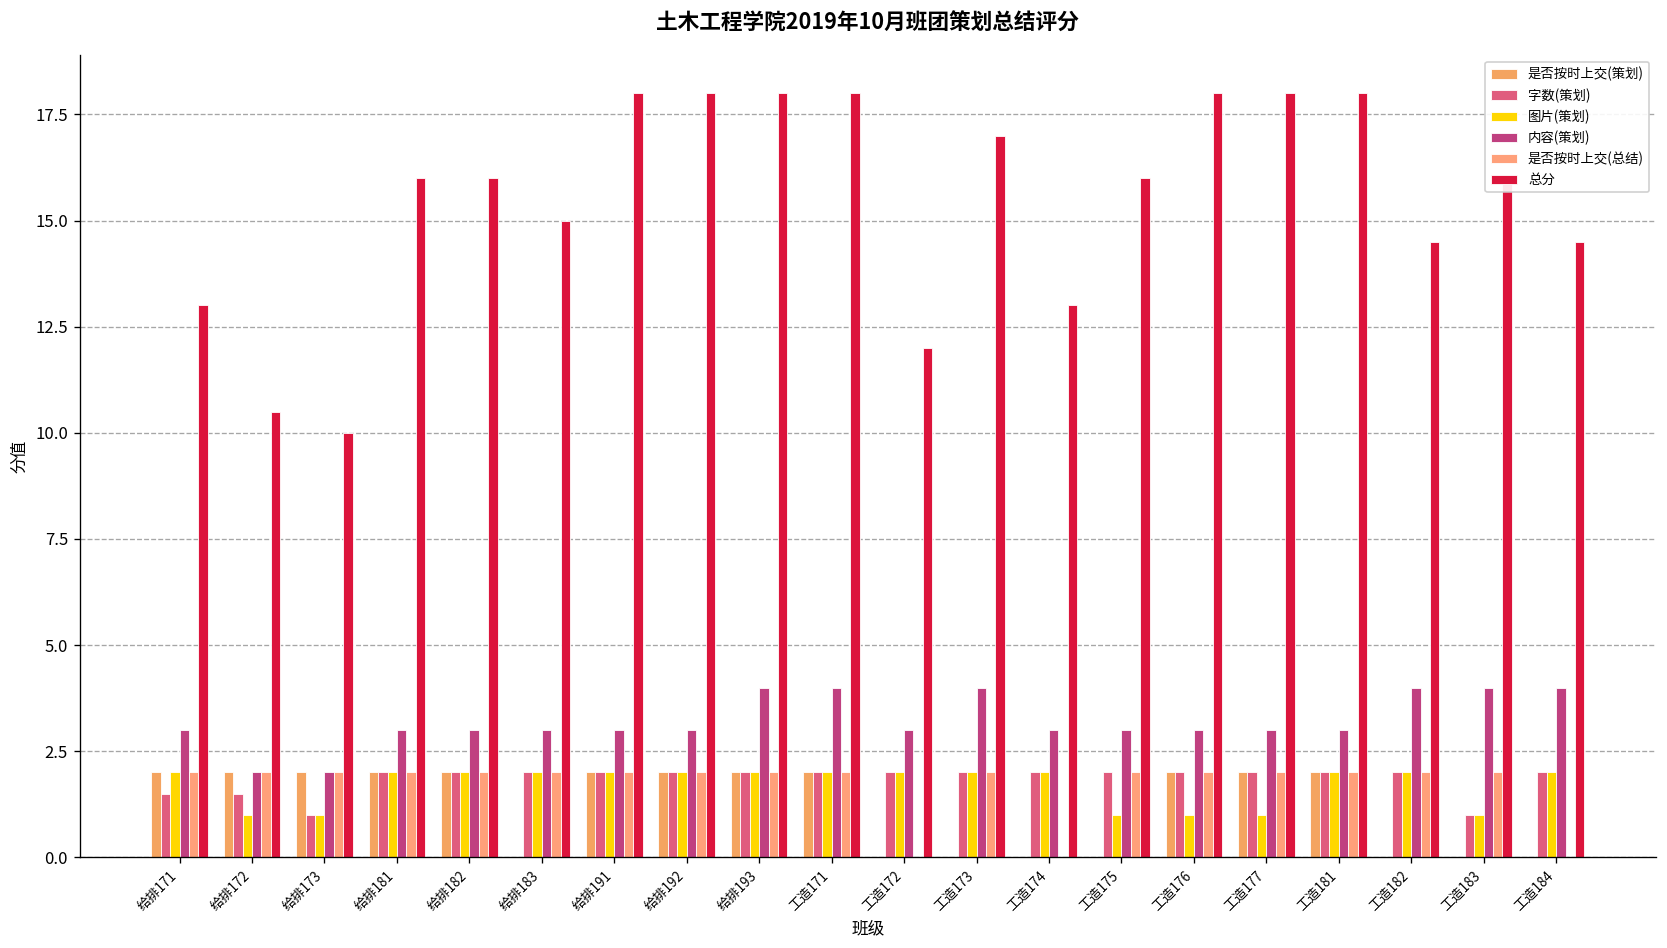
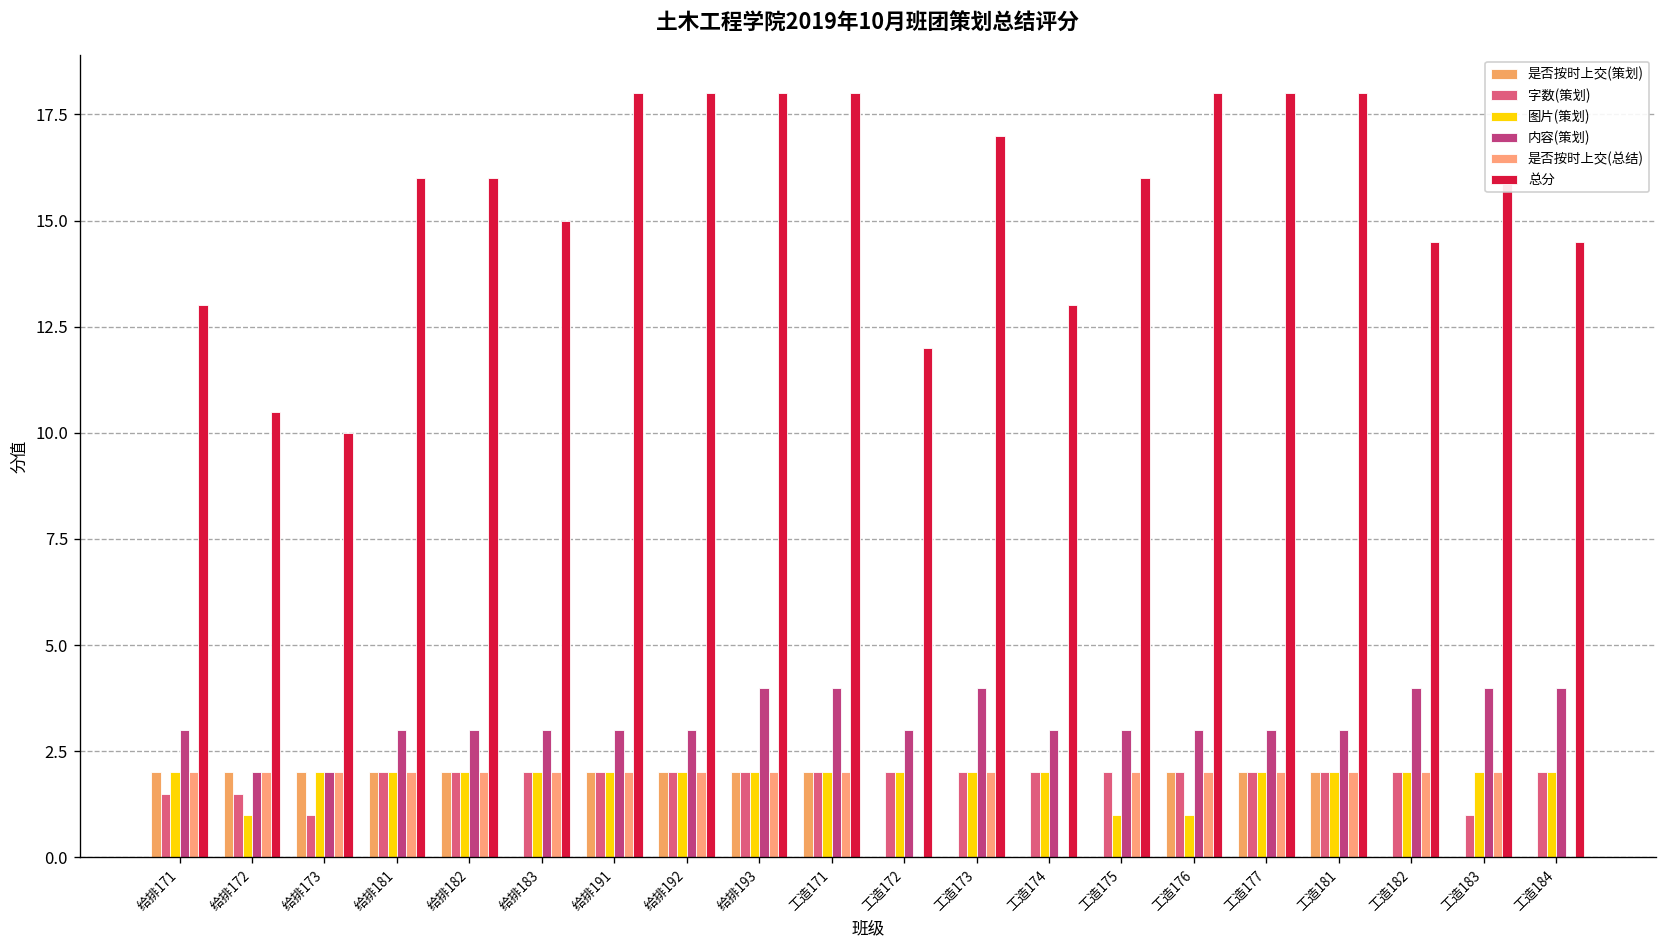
  {
    "图片(策划)": {
      "给排171": 2,
      "给排172": 1,
-     "给排173": 1,
+     "给排173": 2,
      "给排181": 2,
      "给排182": 2,
      "给排183": 2,
      "给排191": 2,
      "给排192": 2,
      "给排193": 2,
      "工造171": 2,
      "工造172": 2,
      "工造173": 2,
      "工造174": 2,
      "工造175": 1,
      "工造176": 1,
-     "工造177": 1,
+     "工造177": 2,
      "工造181": 2,
      "工造182": 2,
-     "工造183": 1,
+     "工造183": 2,
      "工造184": 2
    },
    "总分": {
      "给排171": 13,
      "给排172": 10.5,
      "给排173": 10,
      "给排181": 16,
      "给排182": 16,
      "给排183": 15,
      "给排191": 18,
      "给排192": 18,
      "给排193": 18,
      "工造171": 18,
      "工造172": 12,
      "工造173": 17,
      "工造174": 13,
      "工造175": 16,
      "工造176": 18,
      "工造177": 18,
      "工造181": 18,
      "工造182": 14.5,
      "工造184": 14.5
    }
  }
